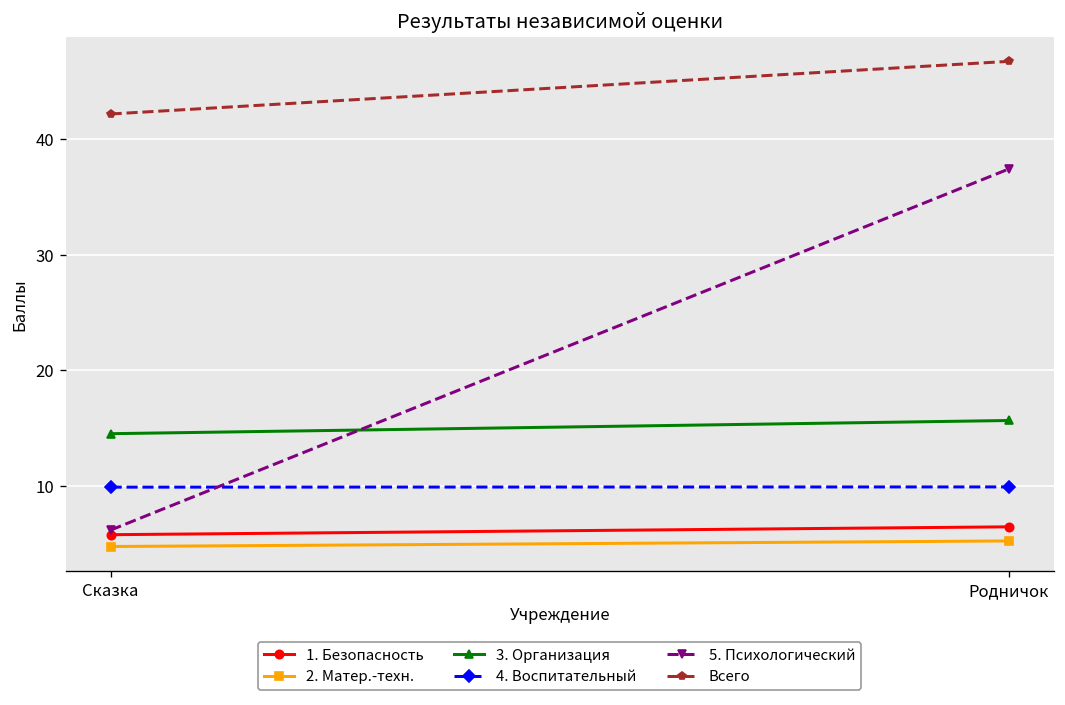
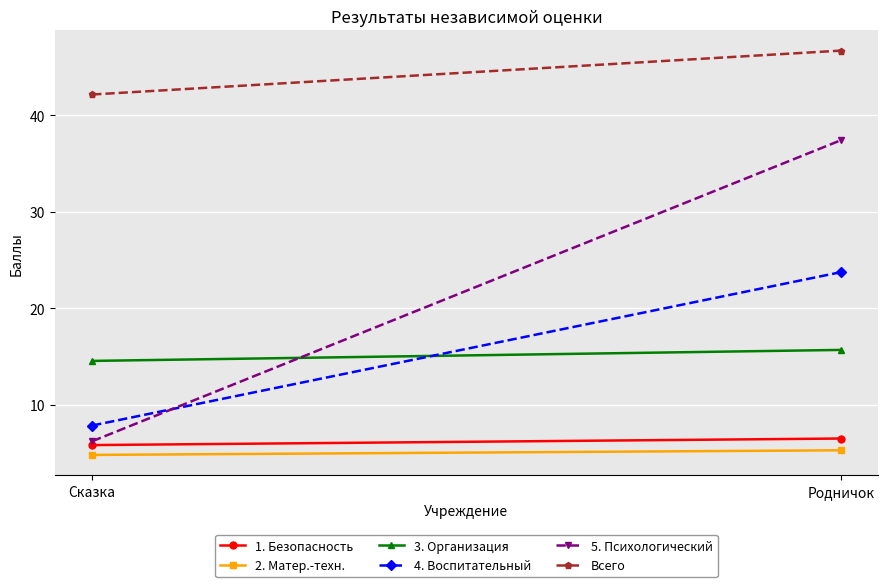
  {
    "1. Безопасность": {
      "Сказка": 6,
      "Родничок": 6
    },
    "2. Матер.-техн.": {
      "Сказка": 5,
      "Родничок": 5
    },
    "3. Организация": {
      "Сказка": 15,
      "Родничок": 16
    },
    "4. Воспитательный": {
-     "Сказка": 10,
-     "Родничок": 10
+     "Сказка": 8,
+     "Родничок": 24
    },
    "5. Психологический": {
      "Сказка": 6,
      "Родничок": 37
    },
    "Всего": {
      "Сказка": 42,
      "Родничок": 47
    }
  }
